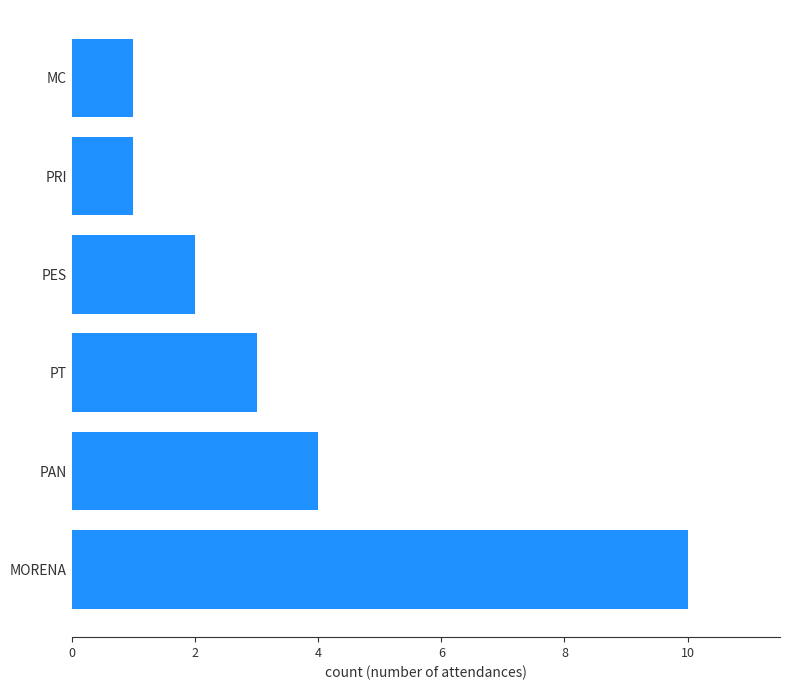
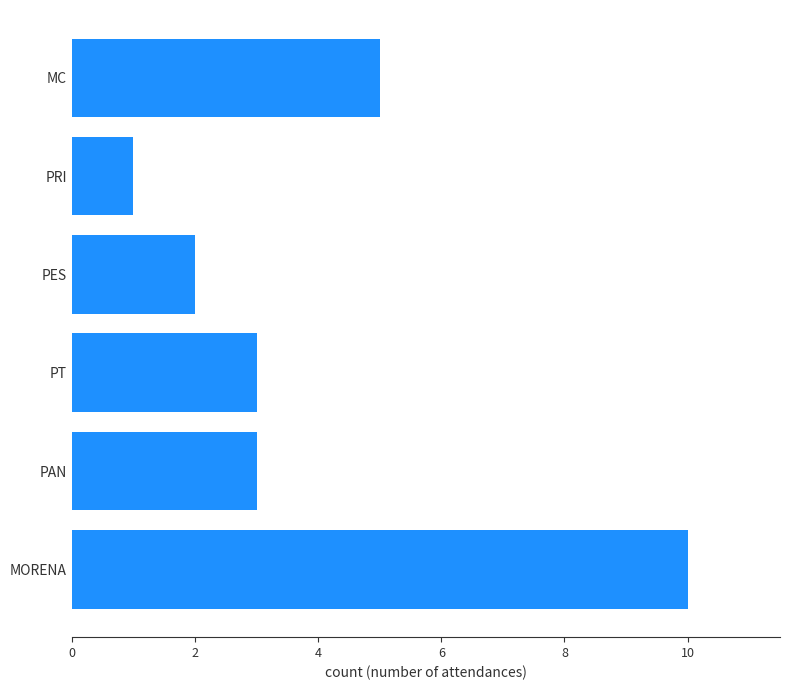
  {
-   "MC": 1,
+   "MC": 5,
    "PRI": 1,
    "PES": 2,
    "PT": 3,
-   "PAN": 4,
+   "PAN": 3,
    "MORENA": 10
  }
